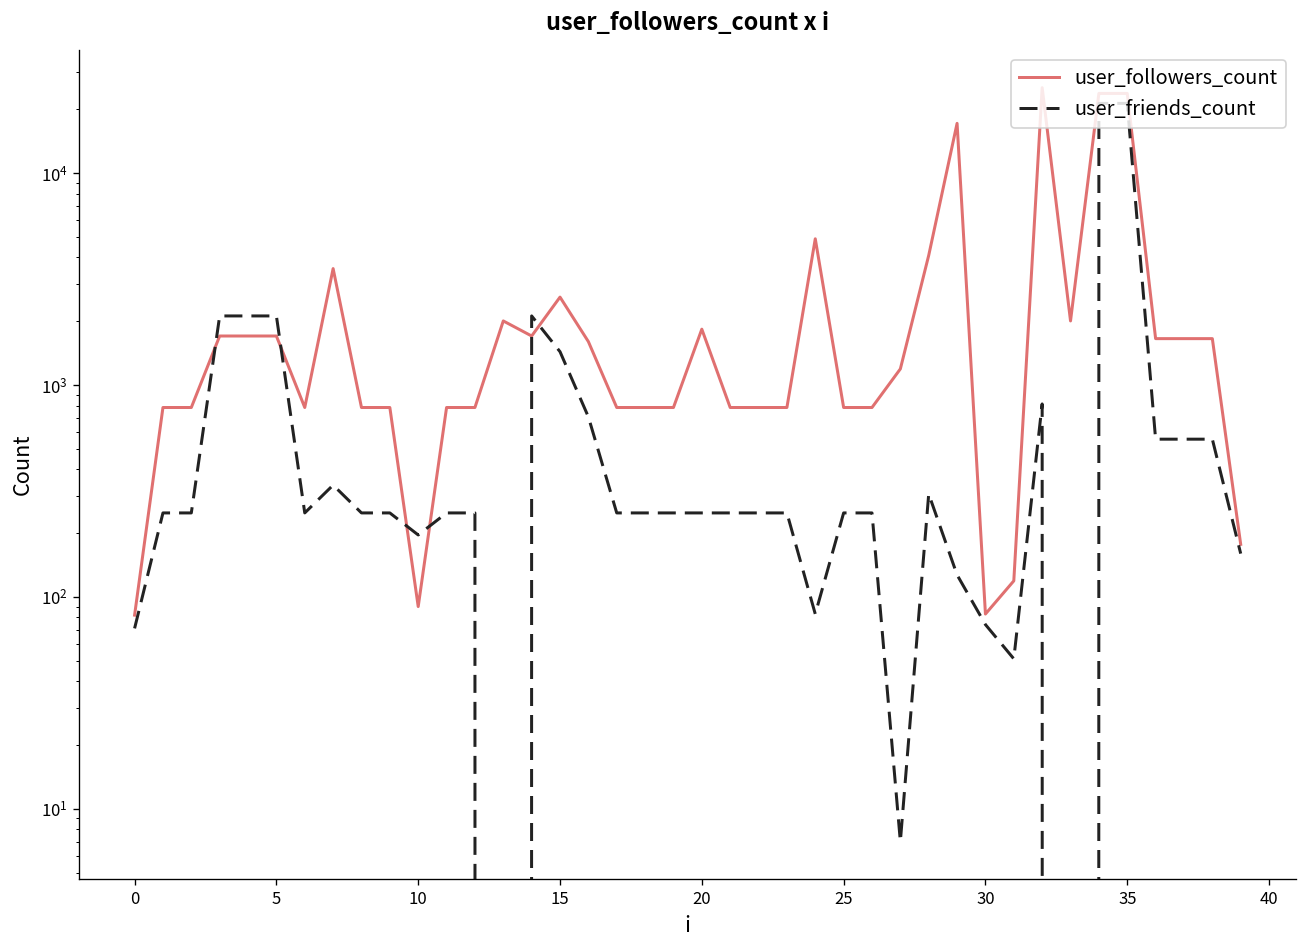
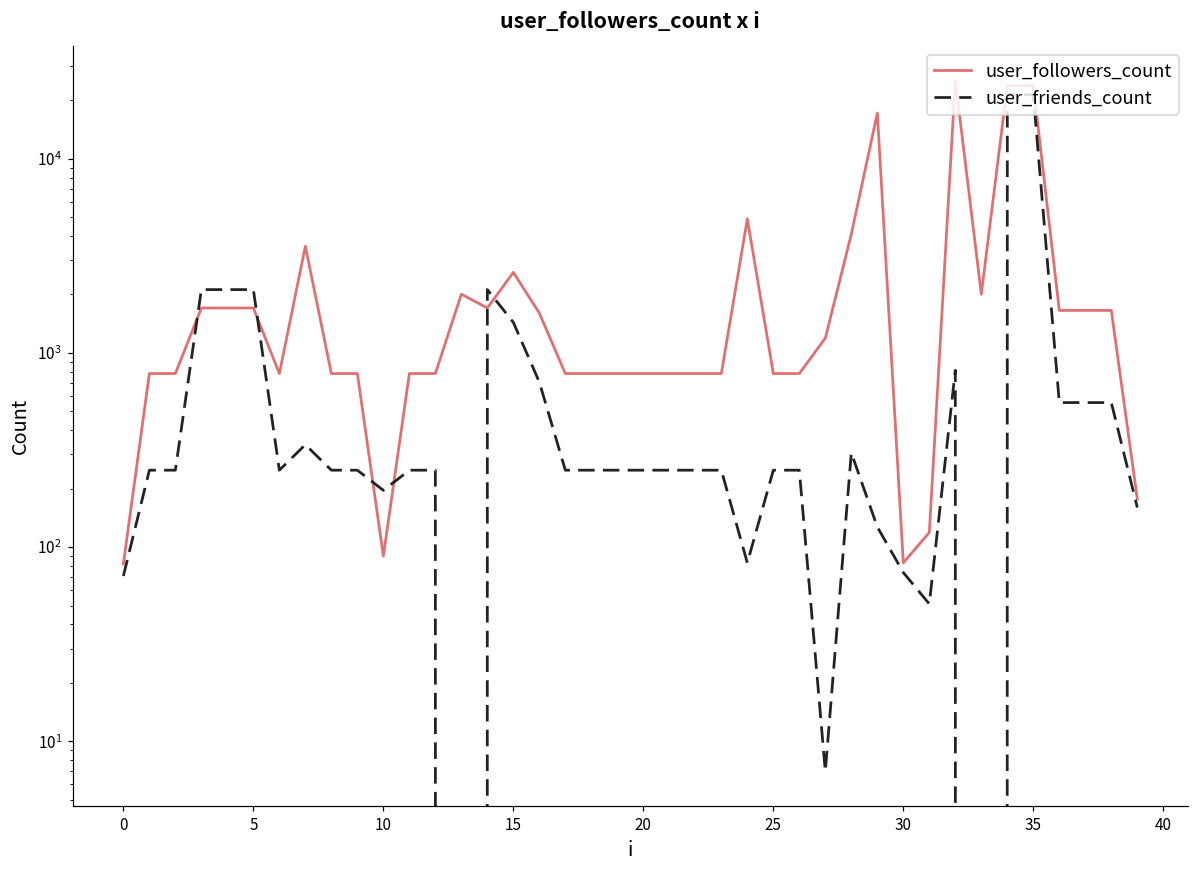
  {
    "user_followers_count": {
      "0": 80,
      "5": 1700,
      "10": 90,
      "15": 2600,
-     "20": 1800,
+     "20": 800,
      "25": 800,
      "30": 80
    },
    "user_friends_count": {
      "0": 71,
      "5": 2100,
      "10": 200,
      "15": 1400,
      "20": 250,
      "25": 250,
      "30": 74
    }
  }
